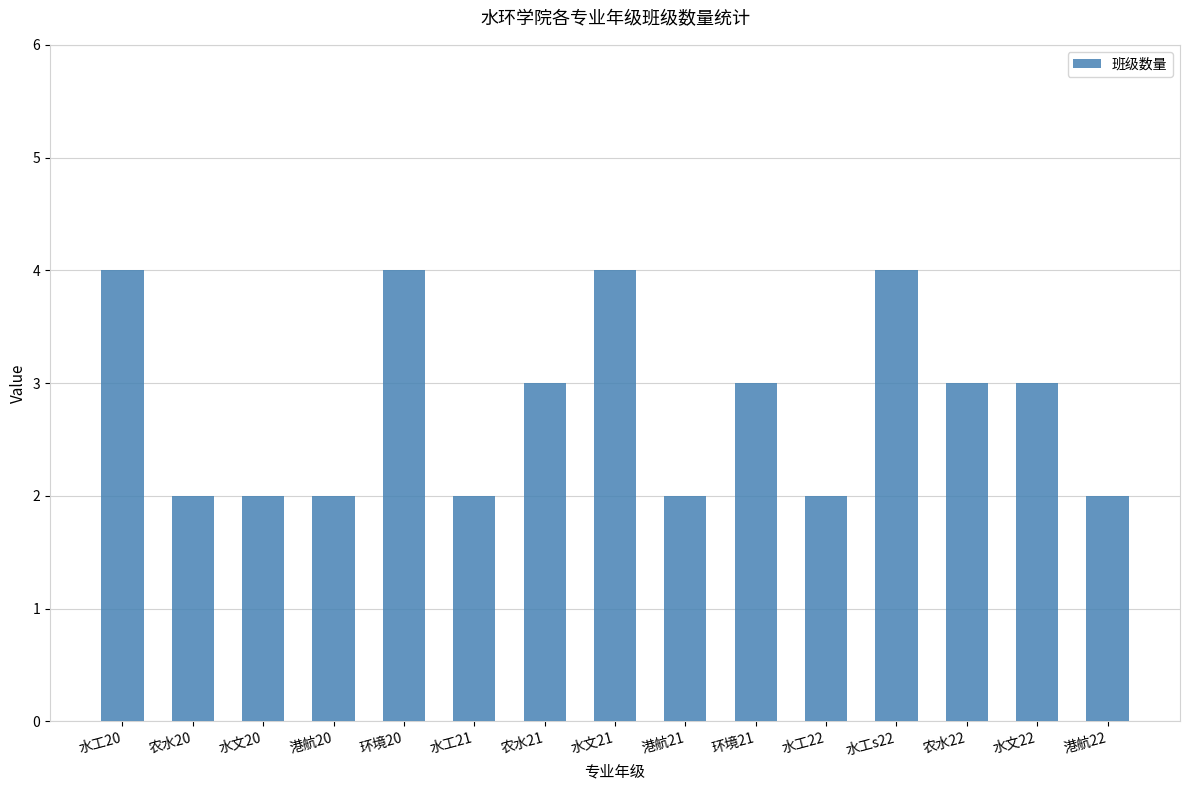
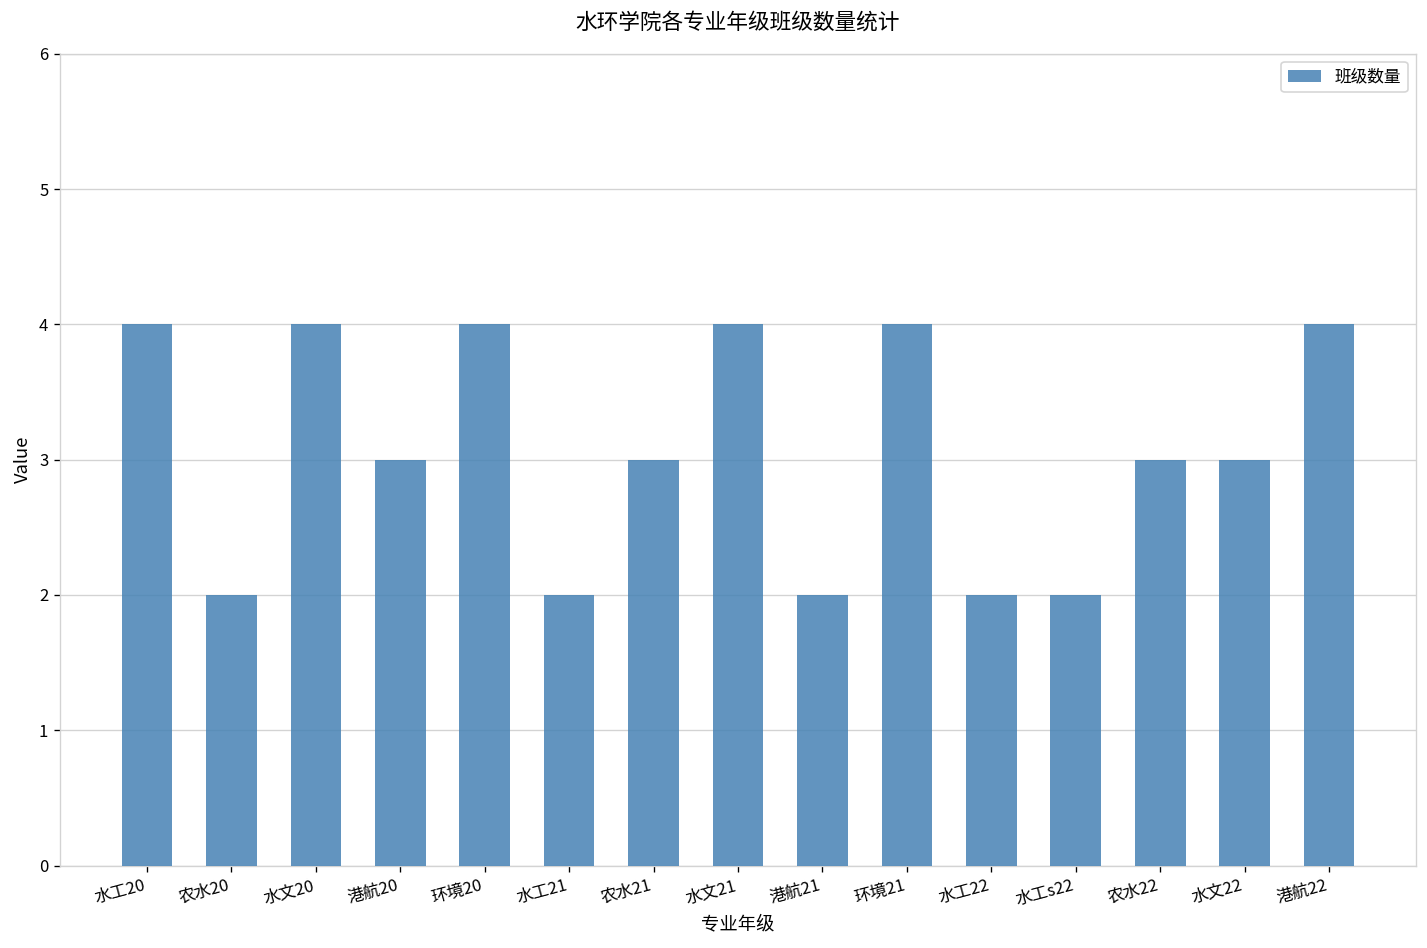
  {
    "水工20": 4,
    "农水20": 2,
-   "水文20": 2,
-   "港航20": 2,
+   "水文20": 4,
+   "港航20": 3,
    "环境20": 4,
    "水工21": 2,
    "农水21": 3,
    "水文21": 4,
    "港航21": 2,
-   "环境21": 3,
+   "环境21": 4,
    "水工22": 2,
-   "水工s22": 4,
+   "水工s22": 2,
    "农水22": 3,
    "水文22": 3,
-   "港航22": 2
+   "港航22": 4
  }
